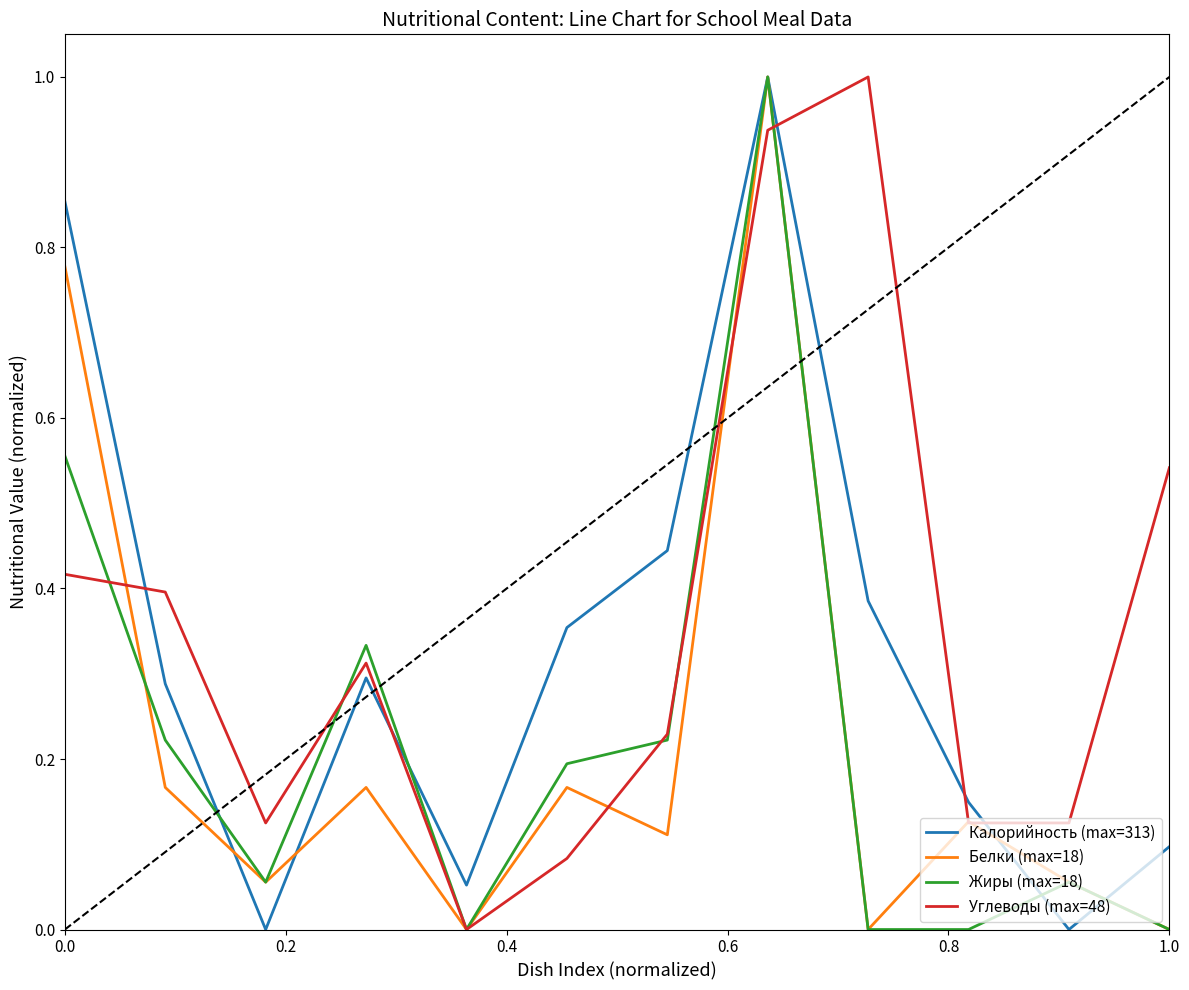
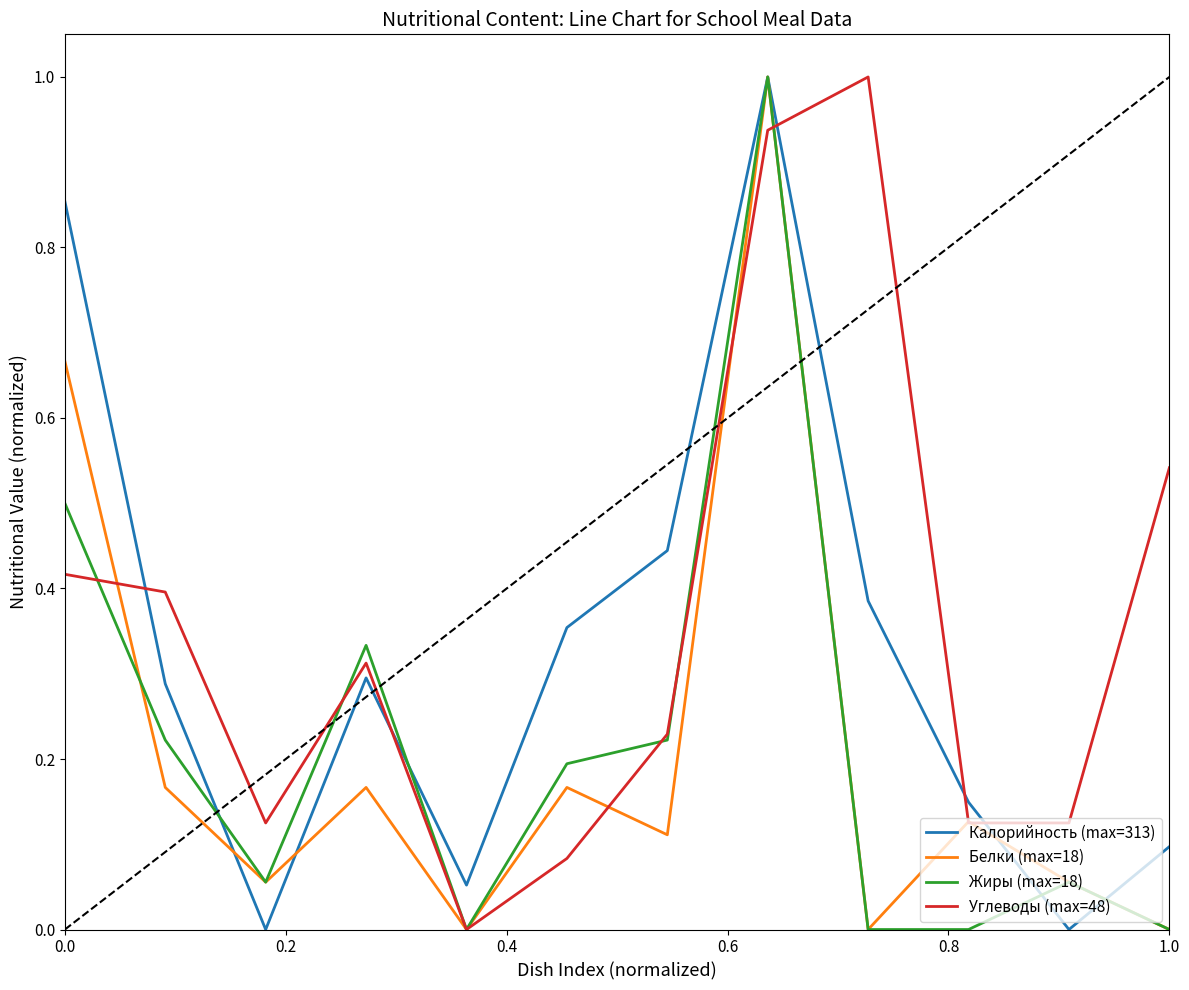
  {
    "Калорийность (max=313)": {
      "0.0": 0.85,
      "1.0": 0.10
    },
    "Белки (max=18)": {
-     "0.0": 0.78
+     "0.0": 0.67
    },
    "Жиры (max=18)": {
-     "0.0": 0.56
+     "0.0": 0.50
    },
    "Углеводы (max=48)": {
      "0.0": 0.42,
      "1.0": 0.54
    }
  }
